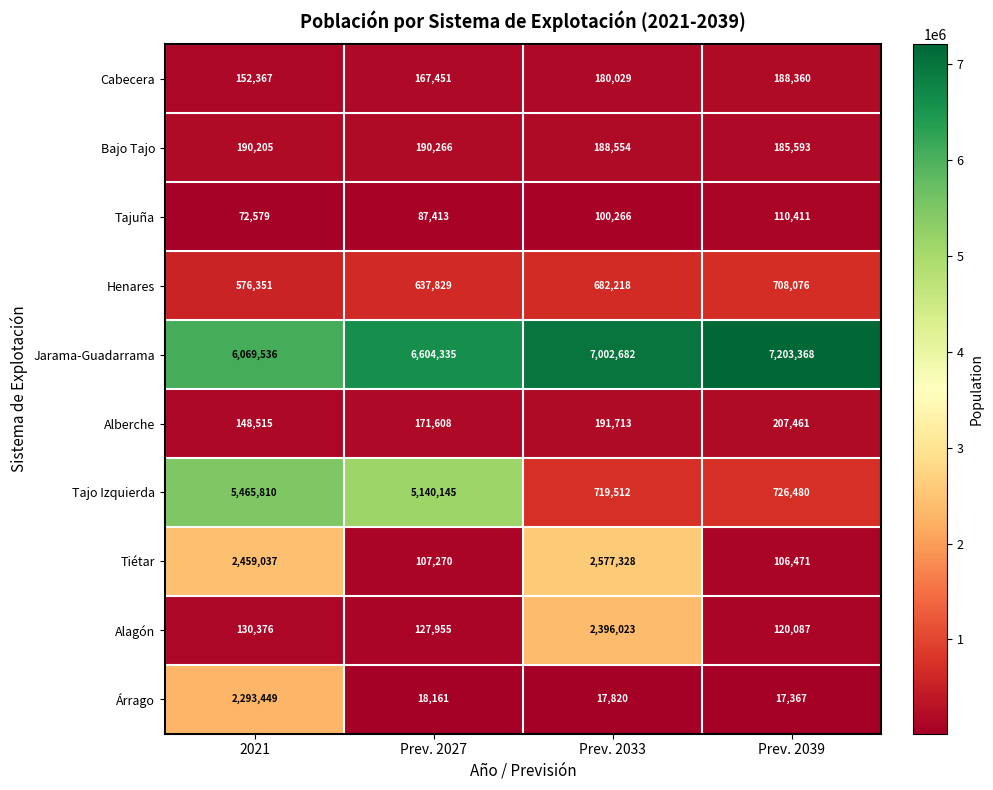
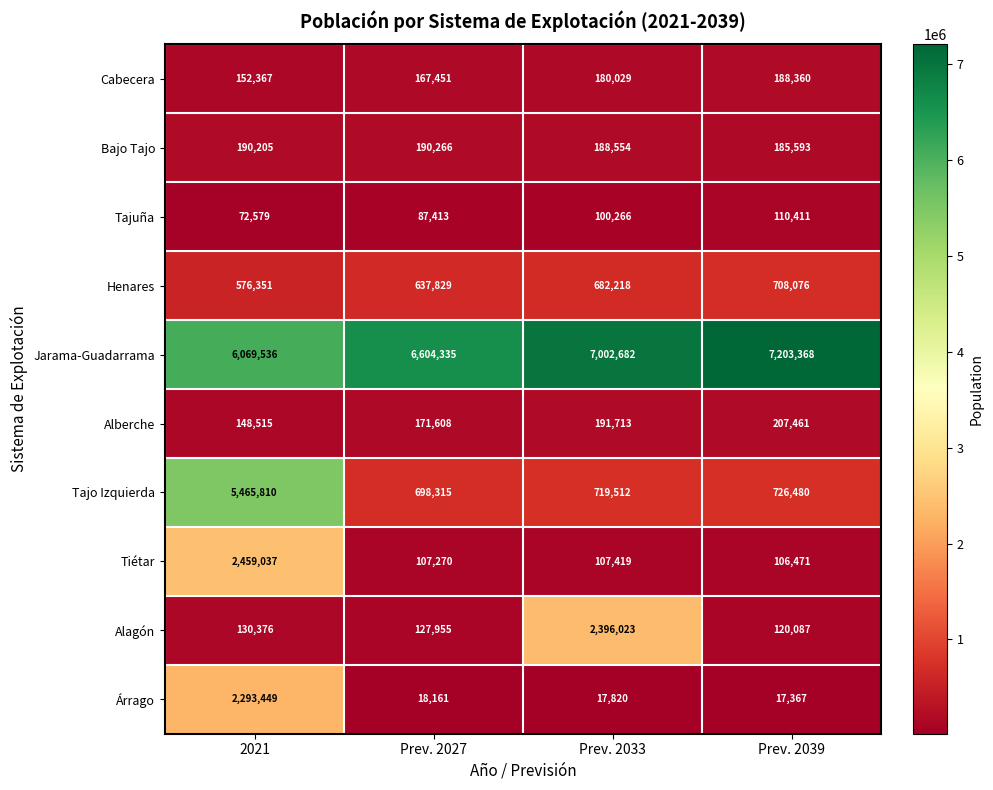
  {
    "Cabecera": {
      "2021": "152,367",
      "Prev. 2027": "167,451",
      "Prev. 2033": "180,029",
      "Prev. 2039": "188,360"
    },
    "Bajo Tajo": {
      "2021": "190,205",
      "Prev. 2027": "190,266",
      "Prev. 2033": "188,554",
      "Prev. 2039": "185,593"
    },
    "Tajuña": {
      "2021": "72,579",
      "Prev. 2027": "87,413",
      "Prev. 2033": "100,266",
      "Prev. 2039": "110,411"
    },
    "Henares": {
      "2021": "576,351",
      "Prev. 2027": "637,829",
      "Prev. 2033": "682,218",
      "Prev. 2039": "708,076"
    },
    "Jarama-Guadarrama": {
      "2021": "6,069,536",
      "Prev. 2027": "6,604,335",
      "Prev. 2033": "7,002,682",
      "Prev. 2039": "7,203,368"
    },
    "Alberche": {
      "2021": "148,515",
      "Prev. 2027": "171,608",
      "Prev. 2033": "191,713",
      "Prev. 2039": "207,461"
    },
    "Tajo Izquierda": {
      "2021": "5,465,810",
-     "Prev. 2027": "5,140,145",
+     "Prev. 2027": "698,315",
      "Prev. 2033": "719,512",
      "Prev. 2039": "726,480"
    },
    "Tiétar": {
      "2021": "2,459,037",
      "Prev. 2027": "107,270",
-     "Prev. 2033": "2,577,328",
+     "Prev. 2033": "107,419",
      "Prev. 2039": "106,471"
    },
    "Alagón": {
      "2021": "130,376",
      "Prev. 2027": "127,955",
      "Prev. 2033": "2,396,023",
      "Prev. 2039": "120,087"
    },
    "Árrago": {
      "2021": "2,293,449",
      "Prev. 2027": "18,161",
      "Prev. 2033": "17,820",
      "Prev. 2039": "17,367"
    }
  }
